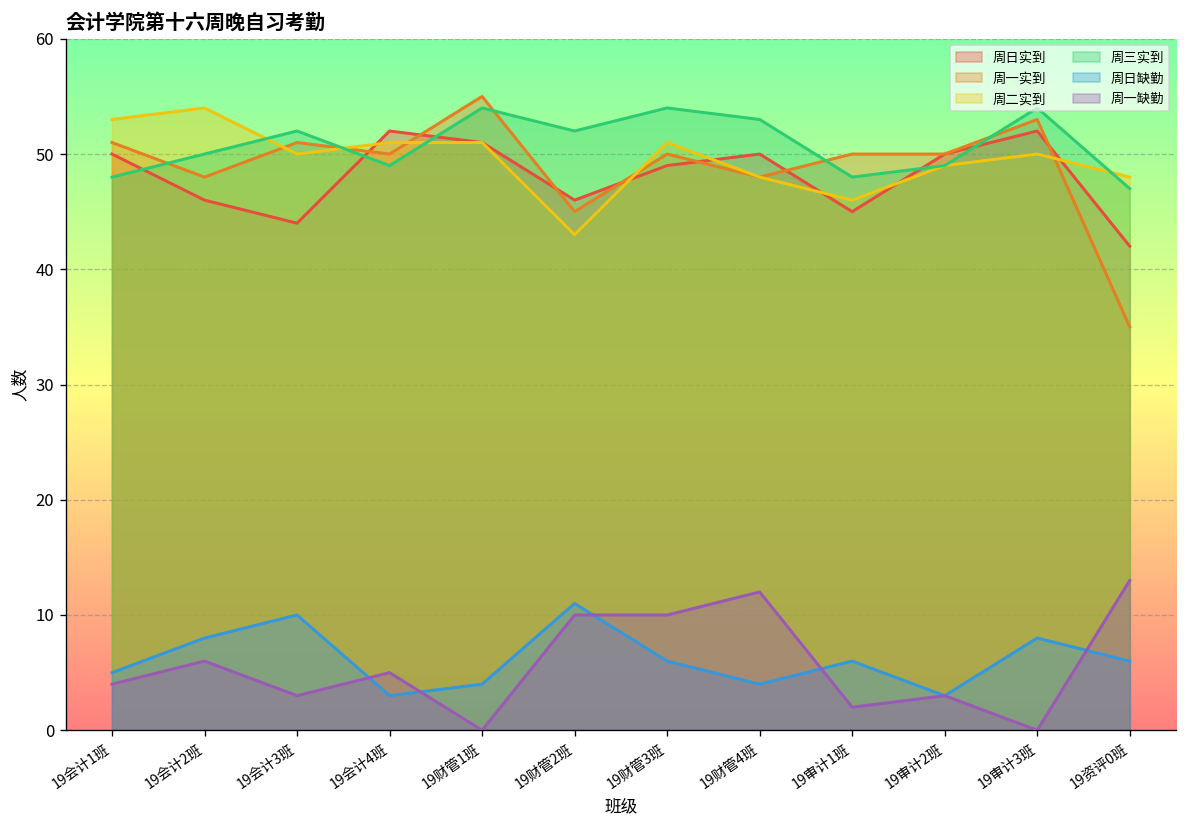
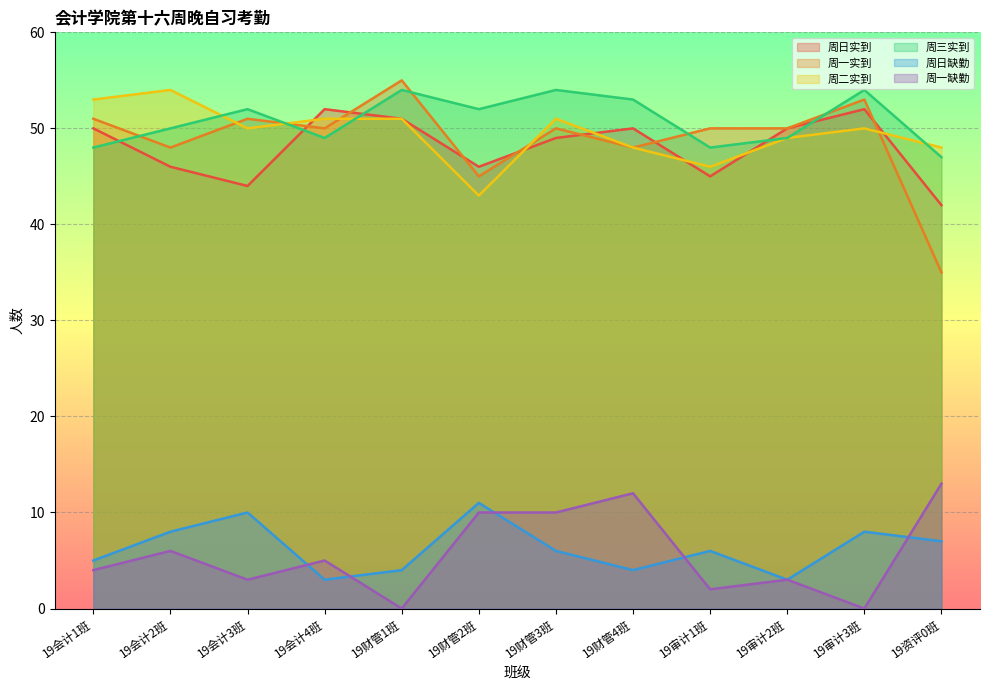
  {
    "周三实到": {
      "19会计1班": 48,
      "19会计2班": 50,
      "19会计3班": 52,
      "19会计4班": 49,
      "19财管1班": 54,
      "19财管2班": 52,
      "19财管3班": 54,
      "19财管4班": 53,
      "19审计1班": 48,
      "19审计3班": 54,
      "19资评0班": 47
    },
    "周日缺勤": {
      "19会计1班": 5,
      "19会计2班": 8,
      "19会计3班": 10,
      "19会计4班": 3,
      "19财管1班": 4,
      "19财管2班": 11,
      "19财管3班": 6,
      "19财管4班": 4,
      "19审计1班": 6,
      "19审计3班": 8,
-     "19资评0班": 6
+     "19资评0班": 7
    },
    "周一缺勤": {
      "19会计1班": 4,
      "19会计2班": 6,
      "19会计3班": 3,
      "19会计4班": 5,
      "19财管1班": 0,
      "19财管2班": 10,
      "19财管3班": 10,
      "19财管4班": 12,
      "19审计1班": 2,
      "19审计3班": 0,
      "19资评0班": 13
    }
  }
